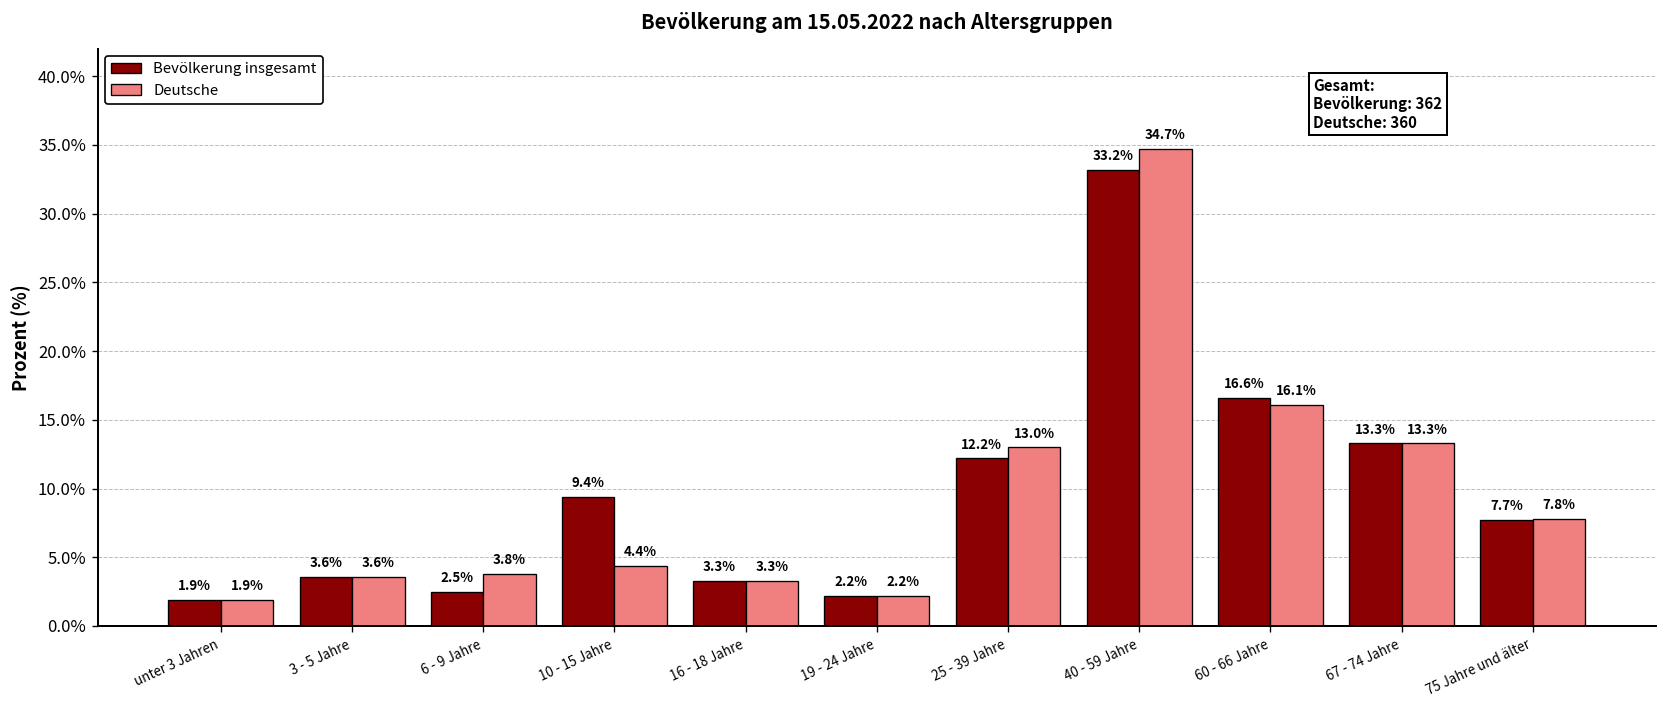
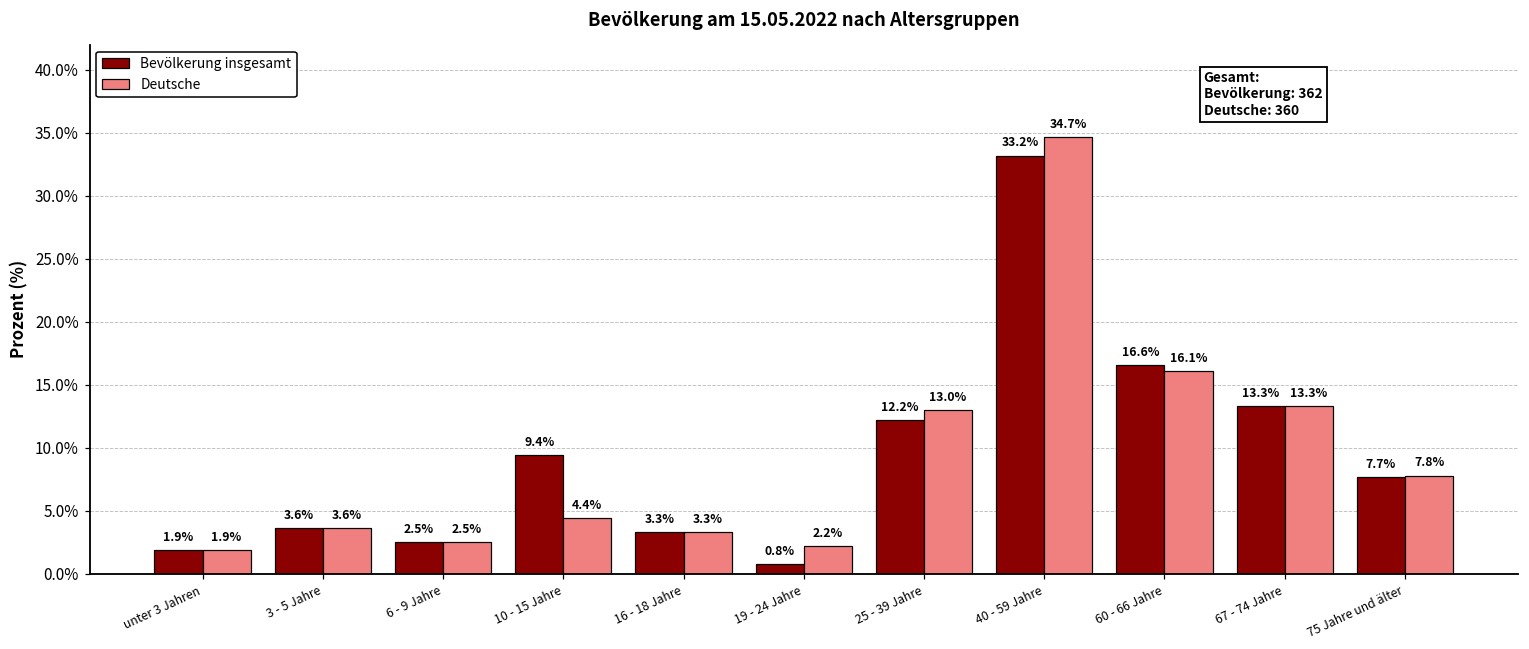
  {
    "Bevölkerung insgesamt": {
      "unter 3 Jahren": "1.9%",
      "3 - 5 Jahre": "3.6%",
      "6 - 9 Jahre": "2.5%",
      "10 - 15 Jahre": "9.4%",
      "16 - 18 Jahre": "3.3%",
-     "19 - 24 Jahre": "2.2%",
+     "19 - 24 Jahre": "0.8%",
      "25 - 39 Jahre": "12.2%",
      "40 - 59 Jahre": "33.2%",
      "60 - 66 Jahre": "16.6%",
      "67 - 74 Jahre": "13.3%",
      "75 Jahre und älter": "7.7%"
    },
    "Deutsche": {
      "unter 3 Jahren": "1.9%",
      "3 - 5 Jahre": "3.6%",
-     "6 - 9 Jahre": "3.8%",
+     "6 - 9 Jahre": "2.5%",
      "10 - 15 Jahre": "4.4%",
      "16 - 18 Jahre": "3.3%",
      "19 - 24 Jahre": "2.2%",
      "25 - 39 Jahre": "13.0%",
      "40 - 59 Jahre": "34.7%",
      "60 - 66 Jahre": "16.1%",
      "67 - 74 Jahre": "13.3%",
      "75 Jahre und älter": "7.8%"
    }
  }
